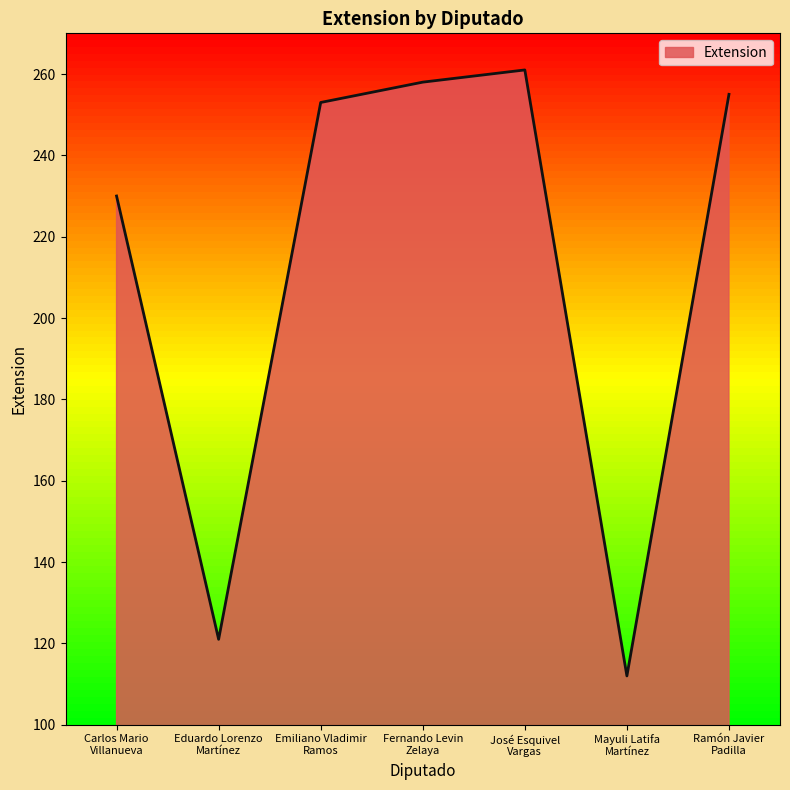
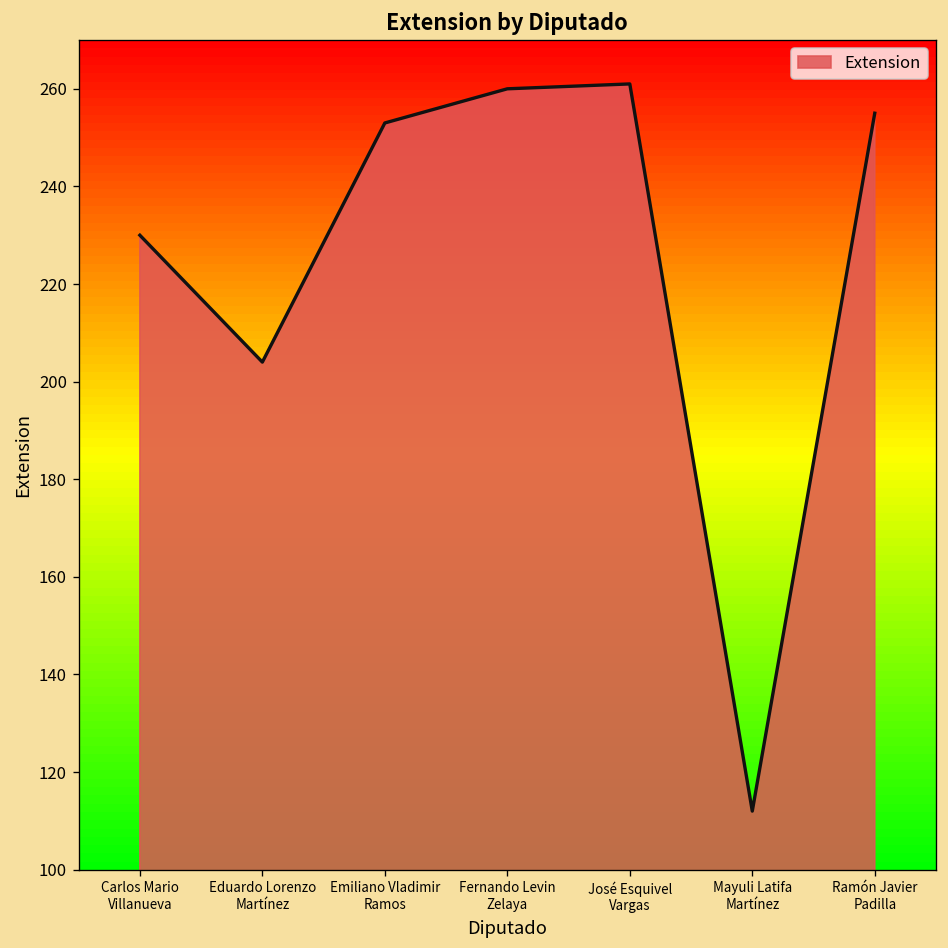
  {
    "Carlos Mario Villanueva": 230,
-   "Eduardo Lorenzo Martínez": 121,
+   "Eduardo Lorenzo Martínez": 204,
    "Emiliano Vladimir Ramos": 253,
-   "Fernando Levin Zelaya": 258,
+   "Fernando Levin Zelaya": 260,
    "José Esquivel Vargas": 261,
    "Mayuli Latifa Martínez": 112,
    "Ramón Javier Padilla": 255
  }
